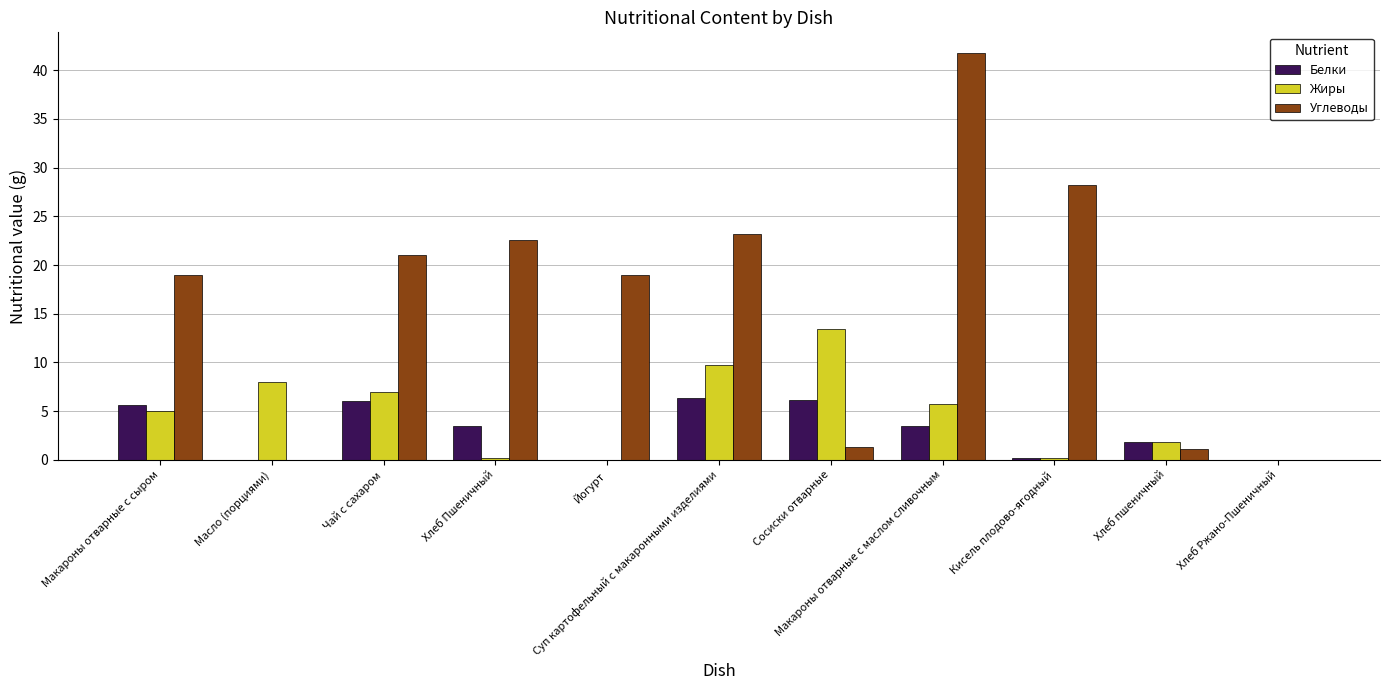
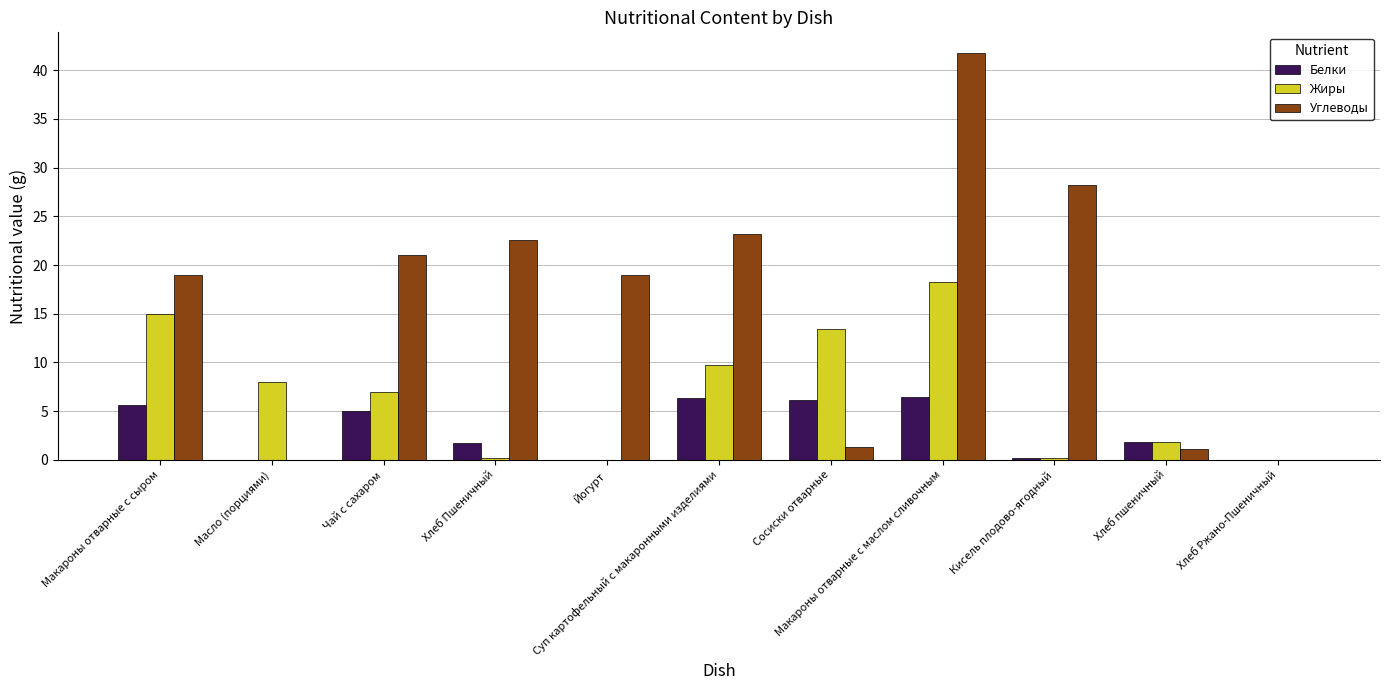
  {
    "Белки": {
      "Макароны отварные с сыром": 6,
      "Масло (порциями)": 0,
-     "Чай с сахаром": 6,
-     "Хлеб Пшеничный": 3,
+     "Чай с сахаром": 5,
+     "Хлеб Пшеничный": 2,
      "Йогурт": 0,
      "Суп картофельный с макаронными изделиями": 6,
      "Сосиски отварные": 6,
-     "Макароны отварные с маслом сливочным": 4,
+     "Макароны отварные с маслом сливочным": 7,
      "Хлеб пшеничный": 2,
      "Хлеб Ржано-Пшеничный": 0
    },
    "Жиры": {
-     "Макароны отварные с сыром": 5,
+     "Макароны отварные с сыром": 15,
      "Масло (порциями)": 8,
      "Чай с сахаром": 7,
      "Йогурт": 0,
      "Суп картофельный с макаронными изделиями": 10,
      "Сосиски отварные": 13,
-     "Макароны отварные с маслом сливочным": 6,
+     "Макароны отварные с маслом сливочным": 18,
      "Хлеб пшеничный": 2,
      "Хлеб Ржано-Пшеничный": 0
    },
    "Углеводы": {
      "Макароны отварные с сыром": 19,
      "Масло (порциями)": 0,
      "Чай с сахаром": 21,
      "Хлеб Пшеничный": 23,
      "Йогурт": 19,
      "Суп картофельный с макаронными изделиями": 23,
      "Сосиски отварные": 1,
      "Макароны отварные с маслом сливочным": 42,
      "Кисель плодово-ягодный": 28,
      "Хлеб пшеничный": 1,
      "Хлеб Ржано-Пшеничный": 0
    }
  }
